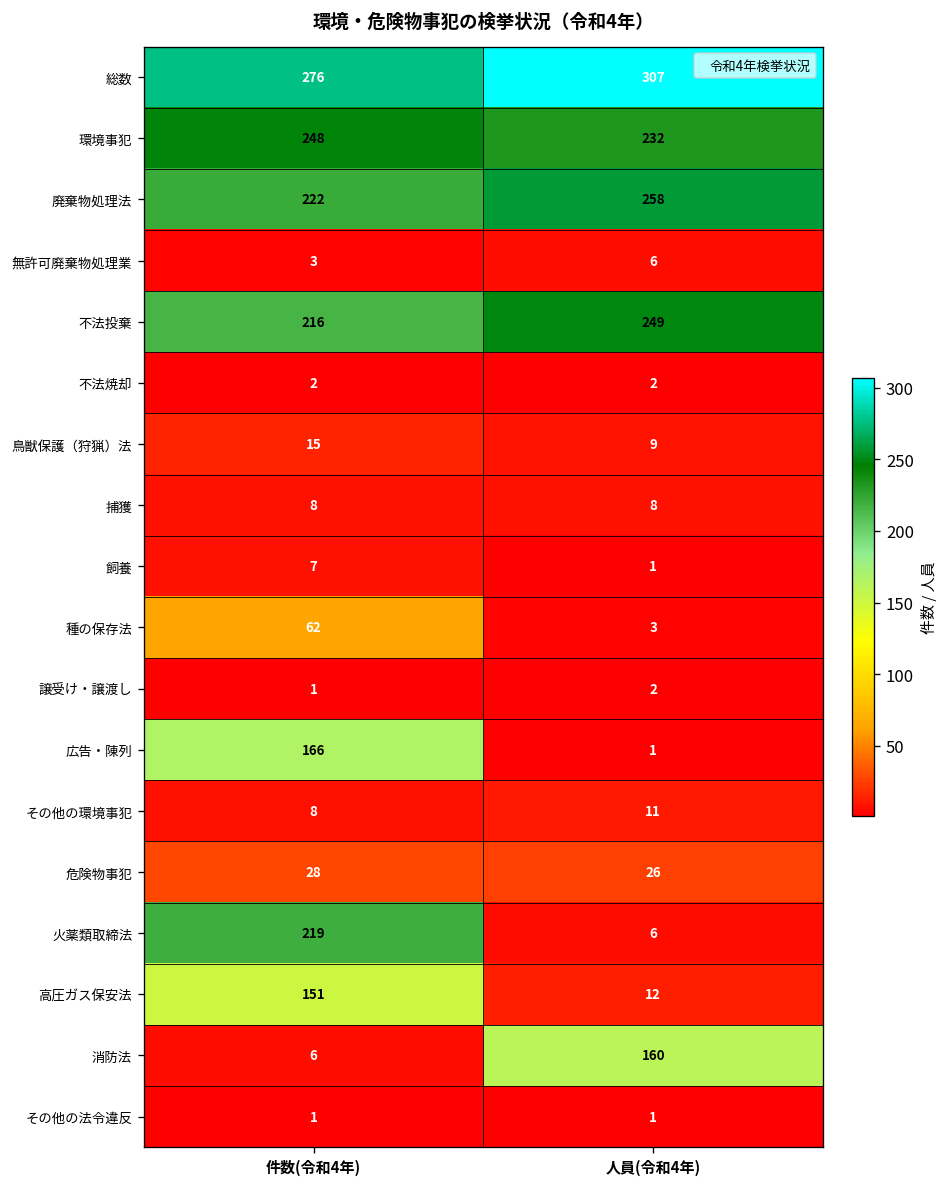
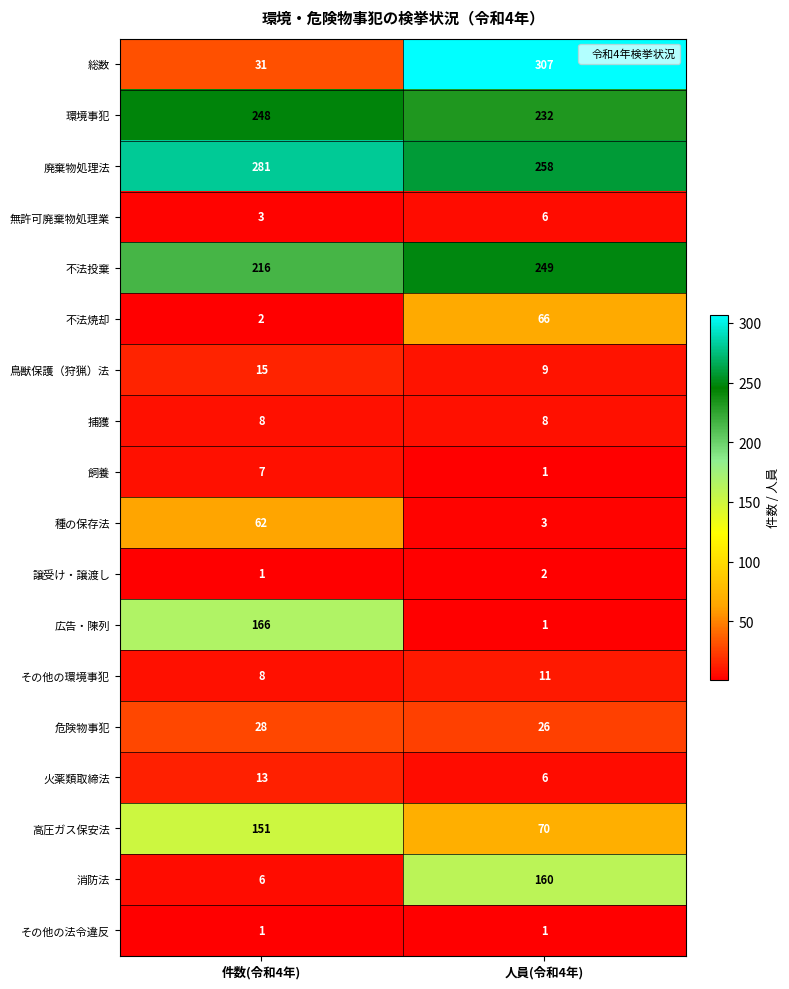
  {
    "総数": {
-     "件数(令和4年)": 276,
+     "件数(令和4年)": 31,
      "人員(令和4年)": 307
    },
    "環境事犯": {
      "件数(令和4年)": 248,
      "人員(令和4年)": 232
    },
    "廃棄物処理法": {
-     "件数(令和4年)": 222,
+     "件数(令和4年)": 281,
      "人員(令和4年)": 258
    },
    "無許可廃棄物処理業": {
      "件数(令和4年)": 3,
      "人員(令和4年)": 6
    },
    "不法投棄": {
      "件数(令和4年)": 216,
      "人員(令和4年)": 249
    },
    "不法焼却": {
      "件数(令和4年)": 2,
-     "人員(令和4年)": 2
+     "人員(令和4年)": 66
    },
    "鳥獣保護（狩猟）法": {
      "件数(令和4年)": 15,
      "人員(令和4年)": 9
    },
    "捕獲": {
      "件数(令和4年)": 8,
      "人員(令和4年)": 8
    },
    "飼養": {
      "件数(令和4年)": 7,
      "人員(令和4年)": 1
    },
    "種の保存法": {
      "件数(令和4年)": 62,
      "人員(令和4年)": 3
    },
    "譲受け・譲渡し": {
      "件数(令和4年)": 1,
      "人員(令和4年)": 2
    },
    "広告・陳列": {
      "件数(令和4年)": 166,
      "人員(令和4年)": 1
    },
    "その他の環境事犯": {
      "件数(令和4年)": 8,
      "人員(令和4年)": 11
    },
    "危険物事犯": {
      "件数(令和4年)": 28,
      "人員(令和4年)": 26
    },
    "火薬類取締法": {
-     "件数(令和4年)": 219,
+     "件数(令和4年)": 13,
      "人員(令和4年)": 6
    },
    "高圧ガス保安法": {
      "件数(令和4年)": 151,
-     "人員(令和4年)": 12
+     "人員(令和4年)": 70
    },
    "消防法": {
      "件数(令和4年)": 6,
      "人員(令和4年)": 160
    },
    "その他の法令違反": {
      "件数(令和4年)": 1,
      "人員(令和4年)": 1
    }
  }
